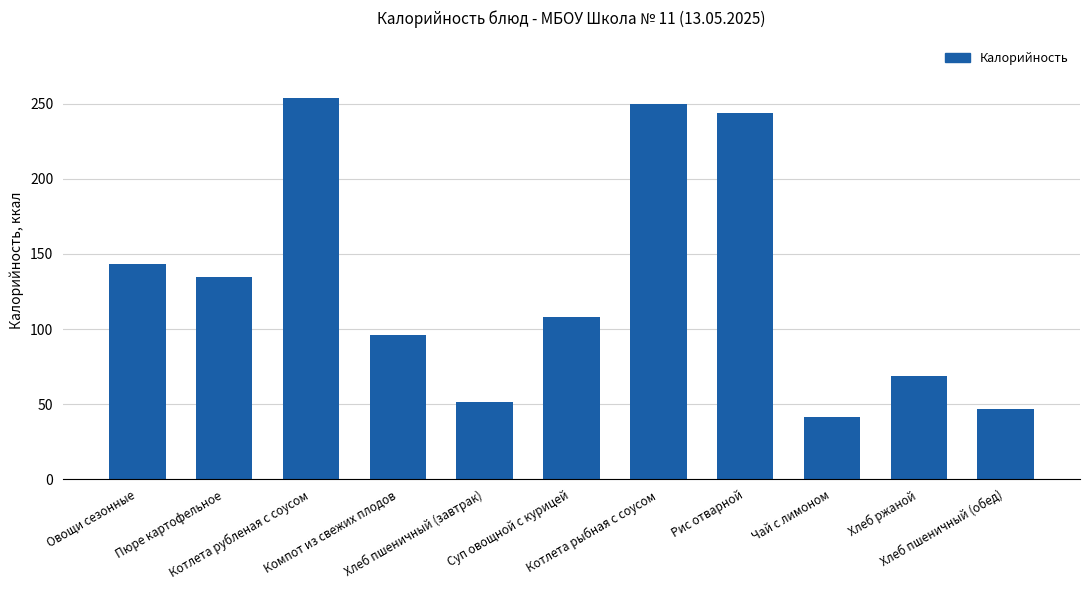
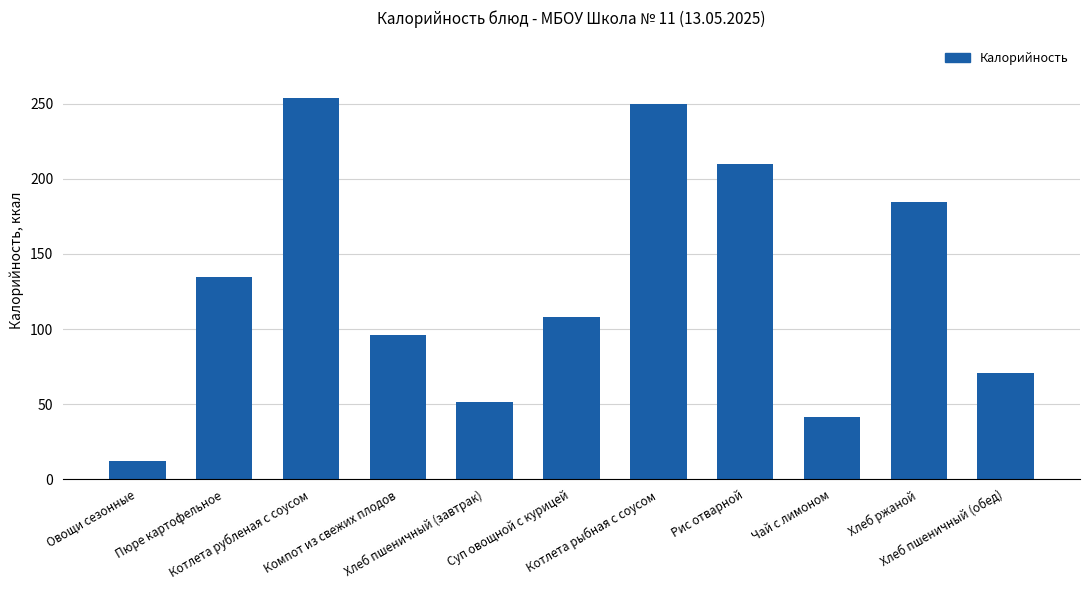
  {
-   "Овощи сезонные": 143,
+   "Овощи сезонные": 12,
    "Пюре картофельное": 135,
    "Котлета рубленая с соусом": 254,
    "Компот из свежих плодов": 96,
    "Хлеб пшеничный (завтрак)": 52,
    "Суп овощной с курицей": 108,
    "Котлета рыбная с соусом": 250,
-   "Рис отварной": 244,
+   "Рис отварной": 210,
    "Чай с лимоном": 42,
-   "Хлеб ржаной": 69,
-   "Хлеб пшеничный (обед)": 47
+   "Хлеб ржаной": 184,
+   "Хлеб пшеничный (обед)": 71
  }
